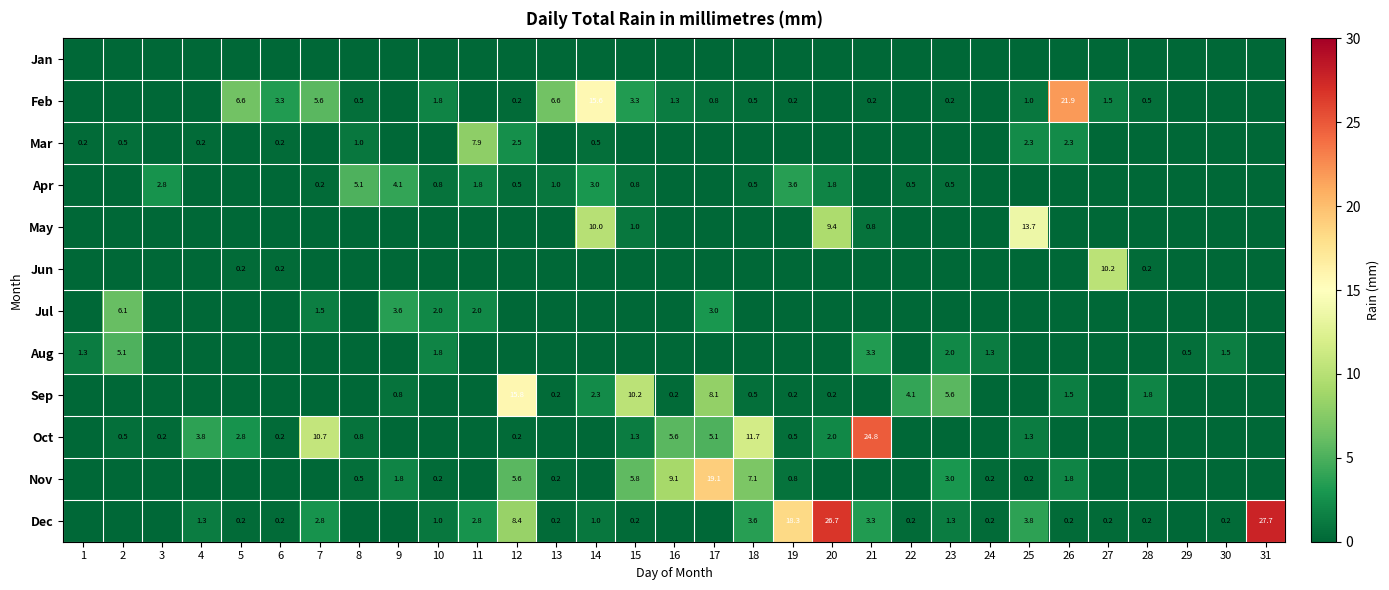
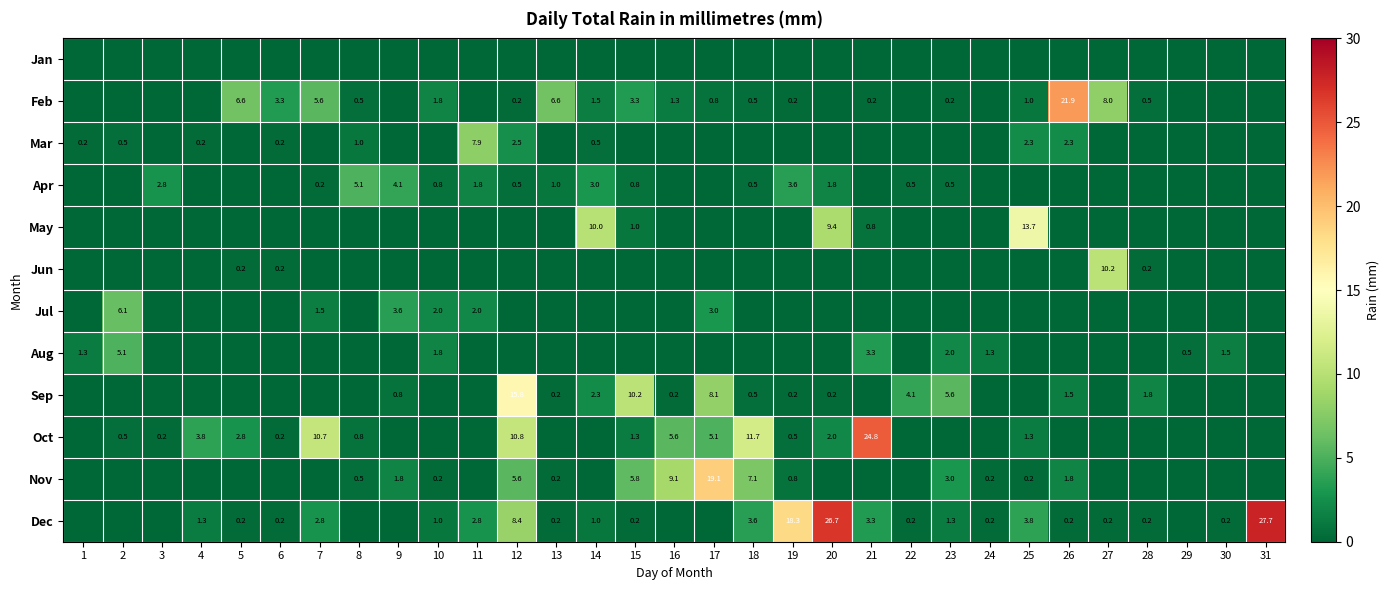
  {
    "Feb": {
      "5": 6.6,
      "6": 3.3,
      "7": 5.6,
      "8": 0.5,
      "10": 1.8,
      "12": 0.2,
      "13": 6.6,
-     "14": 15.6,
+     "14": 1.5,
      "15": 3.3,
      "16": 1.3,
      "17": 0.8,
      "18": 0.5,
      "19": 0.2,
      "21": 0.2,
      "23": 0.2,
      "25": 1.0,
      "26": 21.9,
-     "27": 1.5,
+     "27": 8.0,
      "28": 0.5
    },
    "Mar": {
      "1": 0.2,
      "2": 0.5,
      "4": 0.2,
      "6": 0.2,
      "8": 1.0,
      "11": 7.9,
      "12": 2.5,
      "14": 0.5,
      "25": 2.3,
      "26": 2.3
    },
    "Apr": {
      "3": 2.8,
      "7": 0.2,
      "8": 5.1,
      "9": 4.1,
      "10": 0.8,
      "11": 1.8,
      "12": 0.5,
      "13": 1.0,
      "14": 3.0,
      "15": 0.8,
      "18": 0.5,
      "19": 3.6,
      "20": 1.8,
      "22": 0.5,
      "23": 0.5
    },
    "May": {
      "14": 10.0,
      "15": 1.0,
      "20": 9.4,
      "21": 0.8,
      "25": 13.7
    },
    "Jun": {
      "5": 0.2,
      "6": 0.2,
      "27": 10.2,
      "28": 0.2
    },
    "Jul": {
      "2": 6.1,
      "7": 1.5,
      "9": 3.6,
      "10": 2.0,
      "11": 2.0,
      "17": 3.0
    },
    "Aug": {
      "1": 1.3,
      "2": 5.1,
      "10": 1.8,
      "21": 3.3,
      "23": 2.0,
      "24": 1.3,
      "29": 0.5,
      "30": 1.5
    },
    "Sep": {
      "9": 0.8,
      "12": 15.8,
      "13": 0.2,
      "14": 2.3,
      "15": 10.2,
      "16": 0.2,
      "17": 8.1,
      "18": 0.5,
      "19": 0.2,
      "20": 0.2,
      "22": 4.1,
      "23": 5.6,
      "26": 1.5,
      "28": 1.8
    },
    "Oct": {
      "2": 0.5,
      "3": 0.2,
      "4": 3.8,
      "5": 2.8,
      "6": 0.2,
      "7": 10.7,
      "8": 0.8,
-     "12": 0.2,
+     "12": 10.8,
      "15": 1.3,
      "16": 5.6,
      "17": 5.1,
      "18": 11.7,
      "19": 0.5,
      "20": 2.0,
      "21": 24.8,
      "25": 1.3
    },
    "Nov": {
      "8": 0.5,
      "9": 1.8,
      "10": 0.2,
      "12": 5.6,
      "13": 0.2,
      "15": 5.8,
      "16": 9.1,
      "17": 19.1,
      "18": 7.1,
      "19": 0.8,
      "23": 3.0,
      "24": 0.2,
      "25": 0.2,
      "26": 1.8
    },
    "Dec": {
      "4": 1.3,
      "5": 0.2,
      "6": 0.2,
      "7": 2.8,
      "10": 1.0,
      "11": 2.8,
      "12": 8.4,
      "13": 0.2,
      "14": 1.0,
      "15": 0.2,
      "18": 3.6,
      "19": 18.3,
      "20": 26.7,
      "21": 3.3,
      "22": 0.2,
      "23": 1.3,
      "24": 0.2,
      "25": 3.8,
      "26": 0.2,
      "27": 0.2,
      "28": 0.2,
      "30": 0.2,
      "31": 27.7
    }
  }
